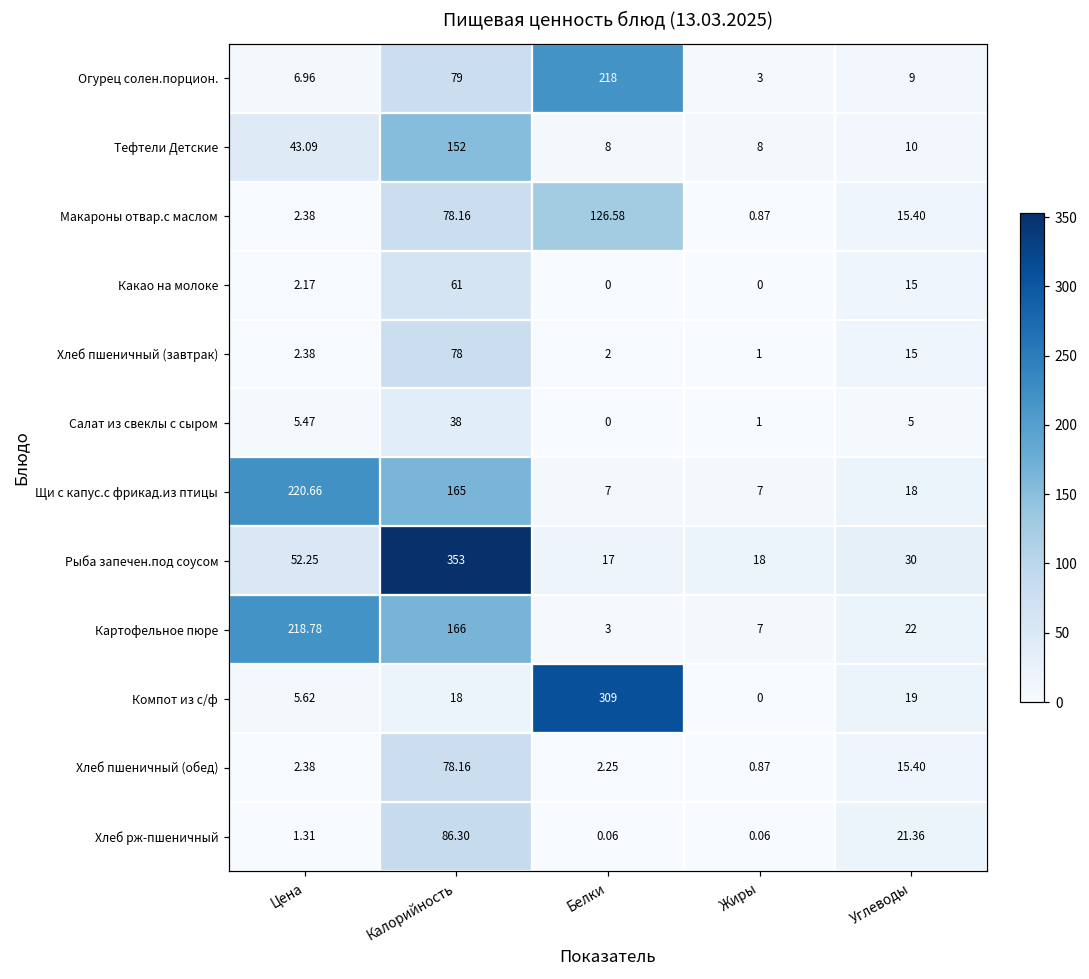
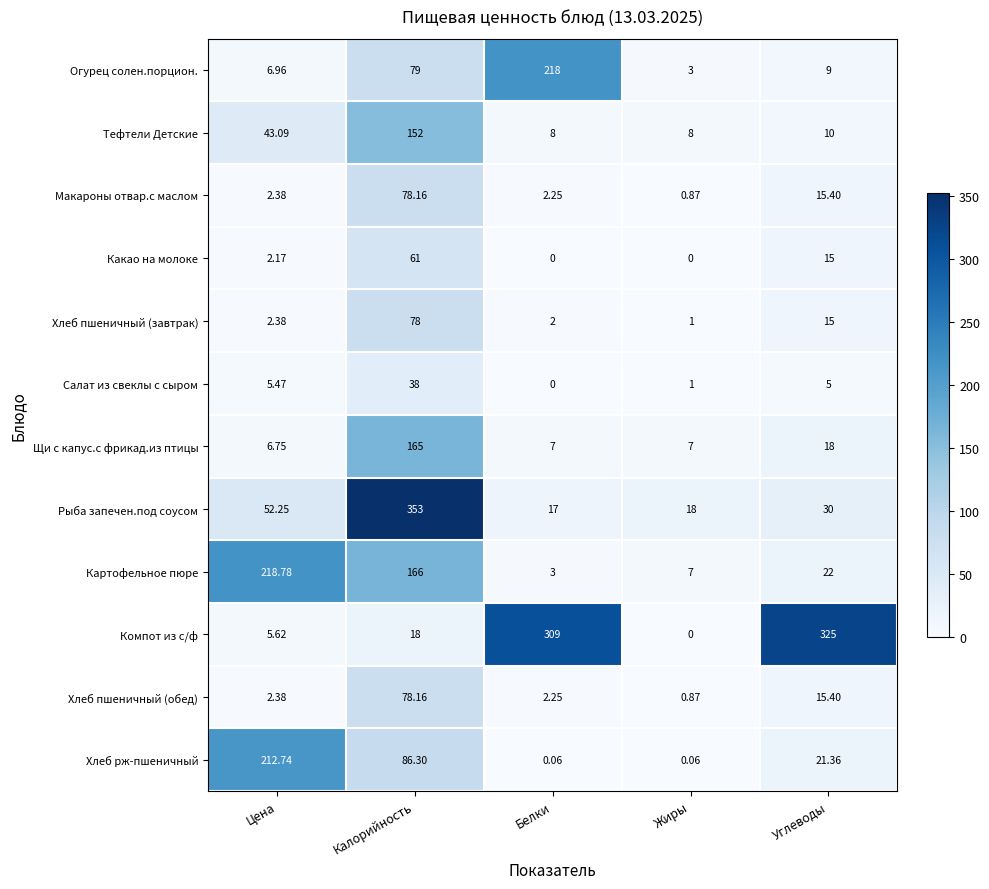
  {
    "Огурец солен.порцион.": {
      "Цена": 6.96,
      "Калорийность": 79,
      "Белки": 218,
      "Жиры": 3,
      "Углеводы": 9
    },
    "Тефтели Детские": {
      "Цена": 43.09,
      "Калорийность": 152,
      "Белки": 8,
      "Жиры": 8,
      "Углеводы": 10
    },
    "Макароны отвар.с маслом": {
      "Цена": 2.38,
      "Калорийность": 78.16,
-     "Белки": 126.58,
+     "Белки": 2.25,
      "Жиры": 0.87,
      "Углеводы": 15.40
    },
    "Какао на молоке": {
      "Цена": 2.17,
      "Калорийность": 61,
      "Белки": 0,
      "Жиры": 0,
      "Углеводы": 15
    },
    "Хлеб пшеничный (завтрак)": {
      "Цена": 2.38,
      "Калорийность": 78,
      "Белки": 2,
      "Жиры": 1,
      "Углеводы": 15
    },
    "Салат из свеклы с сыром": {
      "Цена": 5.47,
      "Калорийность": 38,
      "Белки": 0,
      "Жиры": 1,
      "Углеводы": 5
    },
    "Щи с капус.с фрикад.из птицы": {
-     "Цена": 220.66,
+     "Цена": 6.75,
      "Калорийность": 165,
      "Белки": 7,
      "Жиры": 7,
      "Углеводы": 18
    },
    "Рыба запечен.под соусом": {
      "Цена": 52.25,
      "Калорийность": 353,
      "Белки": 17,
      "Жиры": 18,
      "Углеводы": 30
    },
    "Картофельное пюре": {
      "Цена": 218.78,
      "Калорийность": 166,
      "Белки": 3,
      "Жиры": 7,
      "Углеводы": 22
    },
    "Компот из с/ф": {
      "Цена": 5.62,
      "Калорийность": 18,
      "Белки": 309,
      "Жиры": 0,
-     "Углеводы": 19
+     "Углеводы": 325
    },
    "Хлеб пшеничный (обед)": {
      "Цена": 2.38,
      "Калорийность": 78.16,
      "Белки": 2.25,
      "Жиры": 0.87,
      "Углеводы": 15.40
    },
    "Хлеб рж-пшеничный": {
-     "Цена": 1.31,
+     "Цена": 212.74,
      "Калорийность": 86.30,
      "Белки": 0.06,
      "Жиры": 0.06,
      "Углеводы": 21.36
    }
  }
